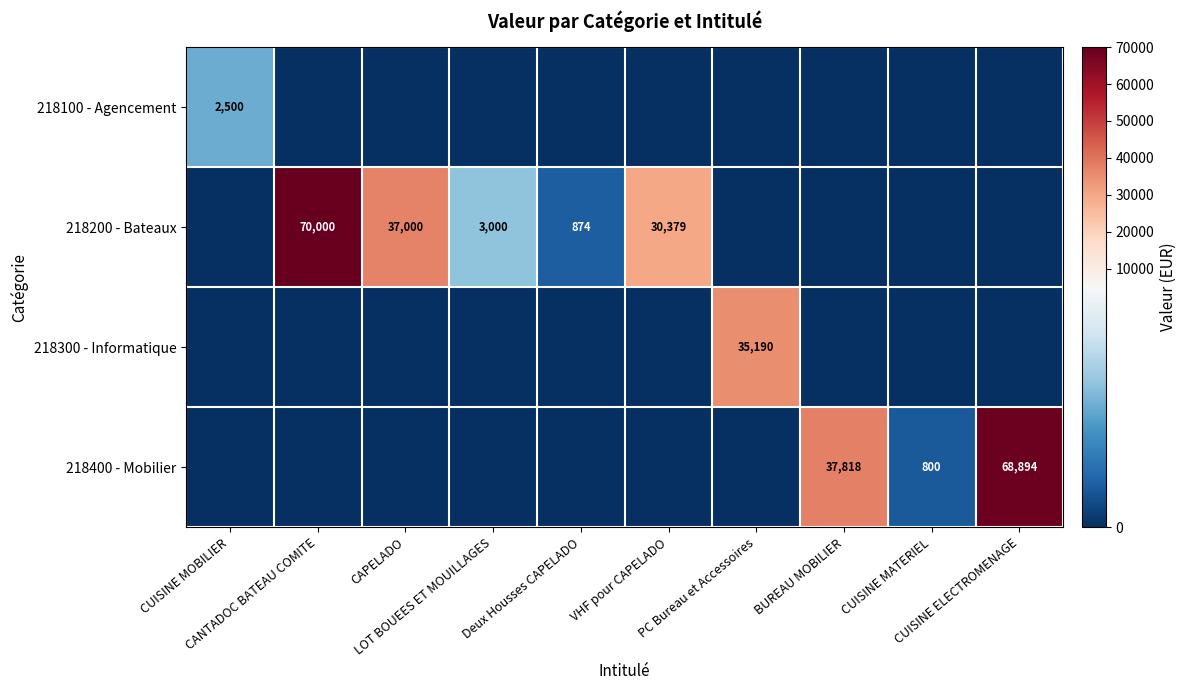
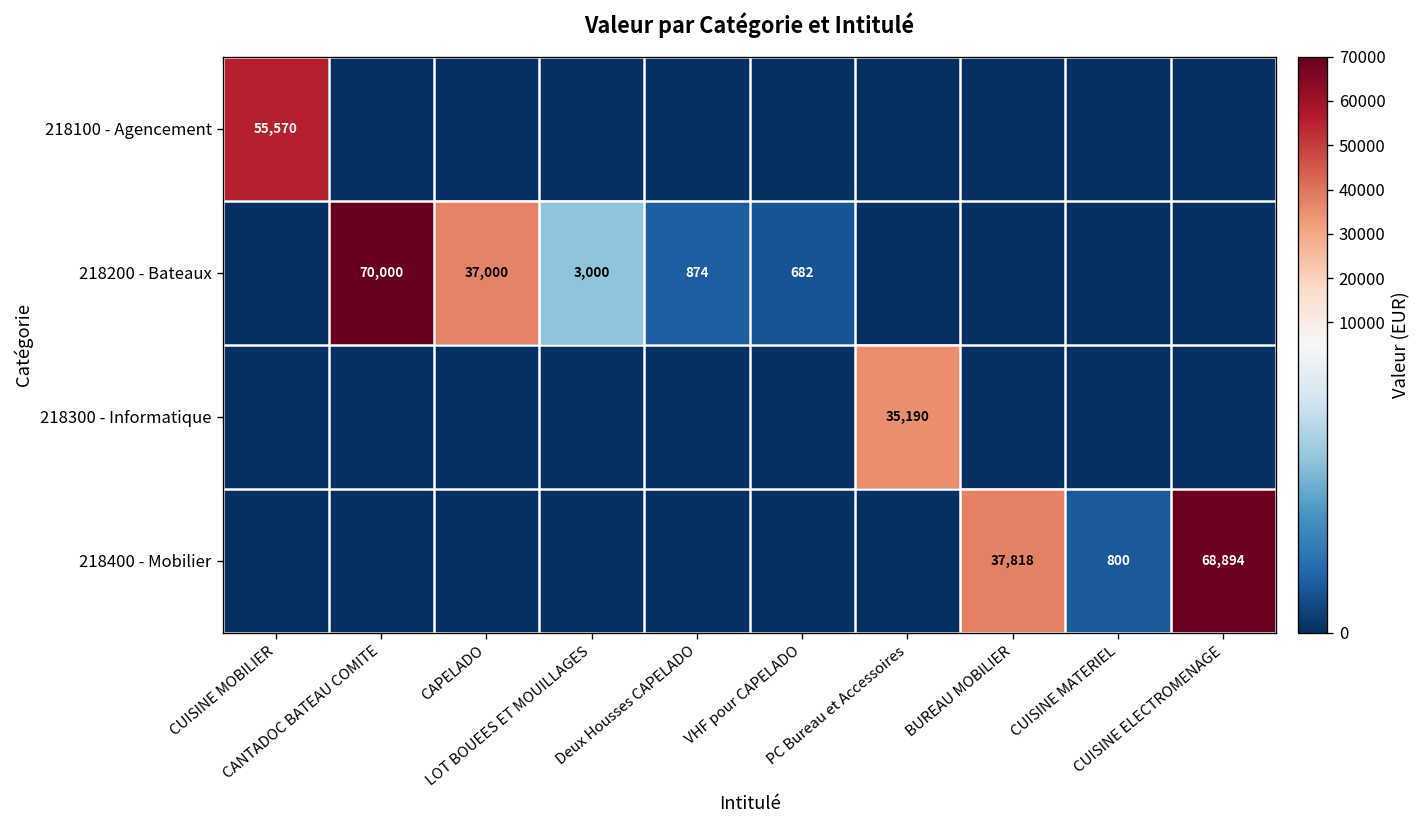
  {
    "218100 - Agencement": {
-     "CUISINE MOBILIER": "2,500"
+     "CUISINE MOBILIER": "55,570"
    },
    "218200 - Bateaux": {
      "CANTADOC BATEAU COMITE": "70,000",
      "CAPELADO": "37,000",
      "LOT BOUEES ET MOUILLAGES": "3,000",
      "Deux Housses CAPELADO": "874",
-     "VHF pour CAPELADO": "30,379"
+     "VHF pour CAPELADO": "682"
    },
    "218300 - Informatique": {
      "PC Bureau et Accessoires": "35,190"
    },
    "218400 - Mobilier": {
      "BUREAU MOBILIER": "37,818",
      "CUISINE MATERIEL": "800",
      "CUISINE ELECTROMENAGE": "68,894"
    }
  }
